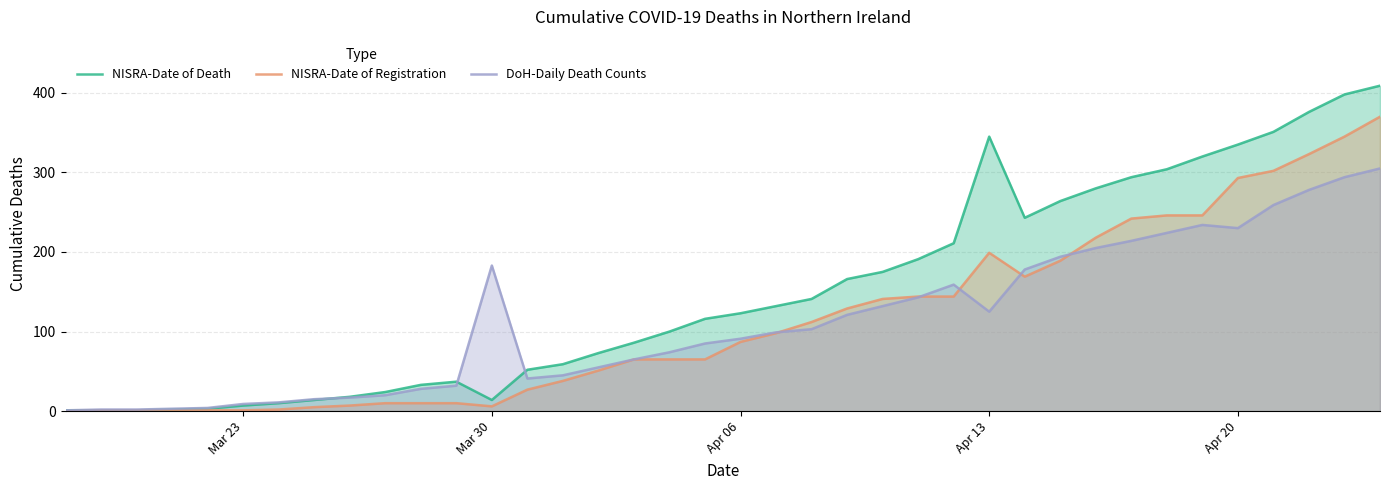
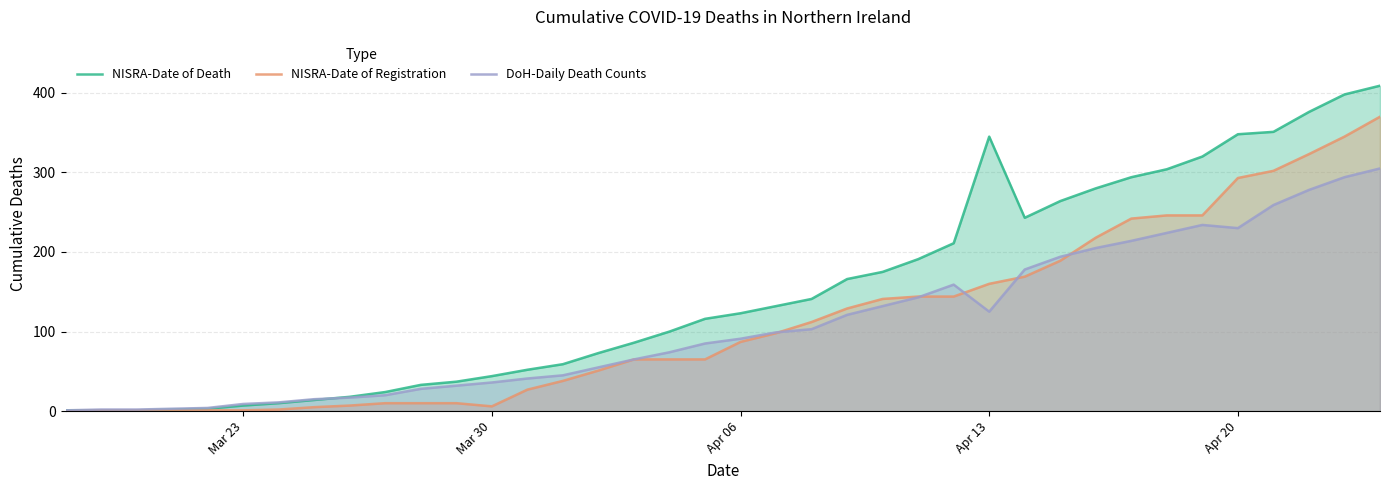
  {
    "NISRA-Date of Death": {
-     "Mar 30": 10,
+     "Mar 30": 40,
      "Apr 06": 120,
      "Apr 13": 350,
-     "Apr 20": 340
+     "Apr 20": 350
    },
    "NISRA-Date of Registration": {
      "Mar 23": 0,
      "Mar 30": 10,
      "Apr 06": 90,
-     "Apr 13": 200,
+     "Apr 13": 160,
      "Apr 20": 290
    },
    "DoH-Daily Death Counts": {
-     "Mar 30": 180,
+     "Mar 30": 40,
      "Apr 06": 90,
      "Apr 13": 130,
      "Apr 20": 230
    }
  }
